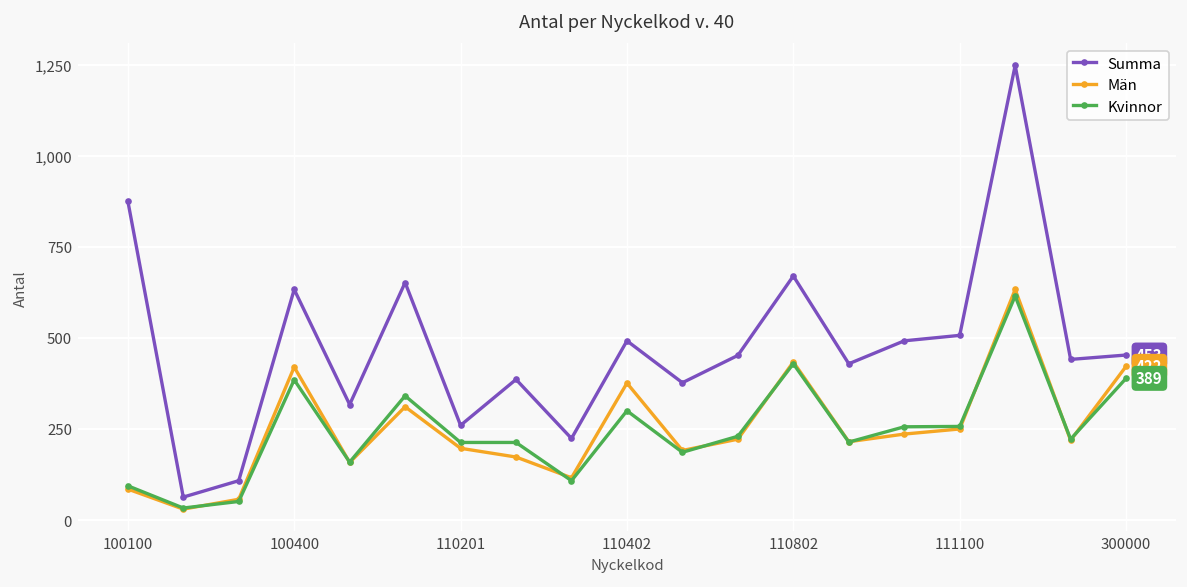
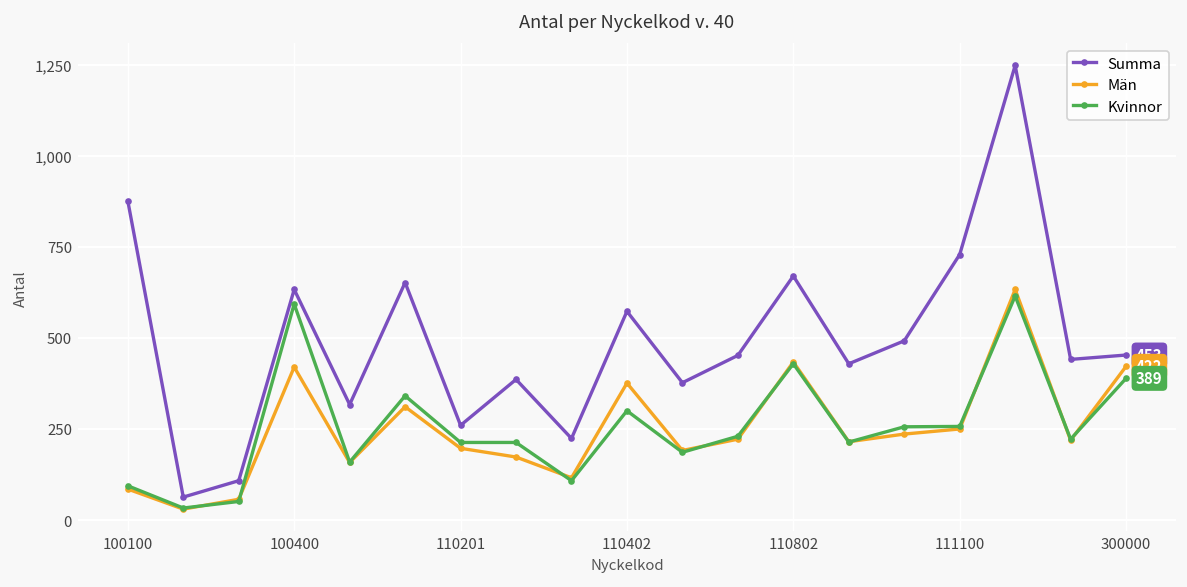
  {
    "Summa": {
      "100100": 880,
      "100400": 630,
      "110201": 260,
-     "110402": 490,
+     "110402": 570,
      "110802": 670,
-     "111100": 510
+     "111100": 730
    },
    "Män": {
      "100100": 90,
      "100400": 420,
      "110201": 200,
      "110402": 380
    },
    "Kvinnor": {
      "100100": 90,
-     "100400": 390,
+     "100400": 590,
      "110201": 210,
      "110402": 300
    }
  }
